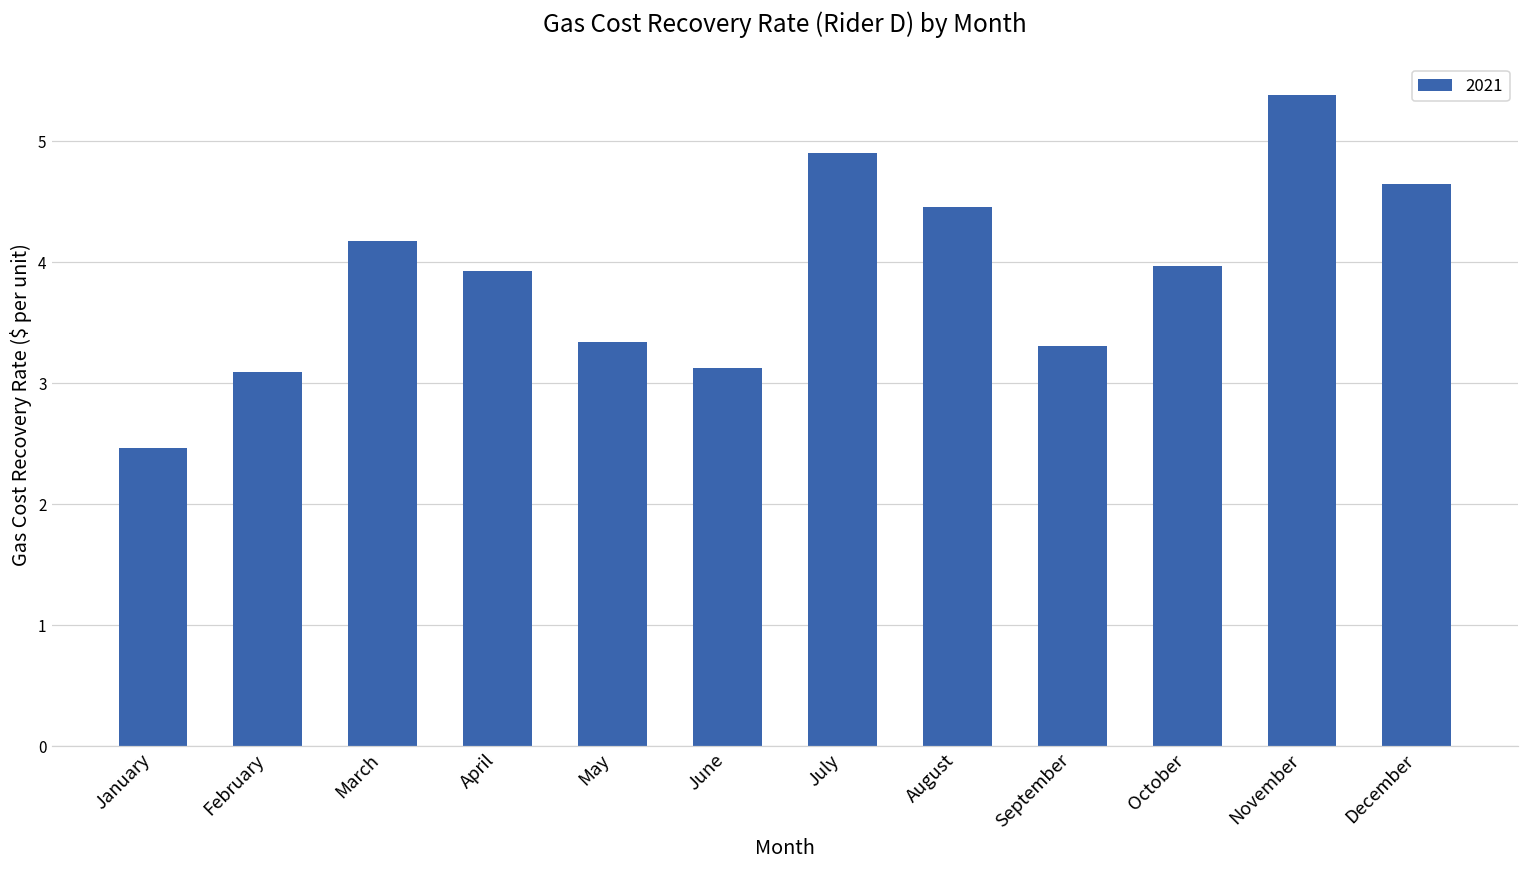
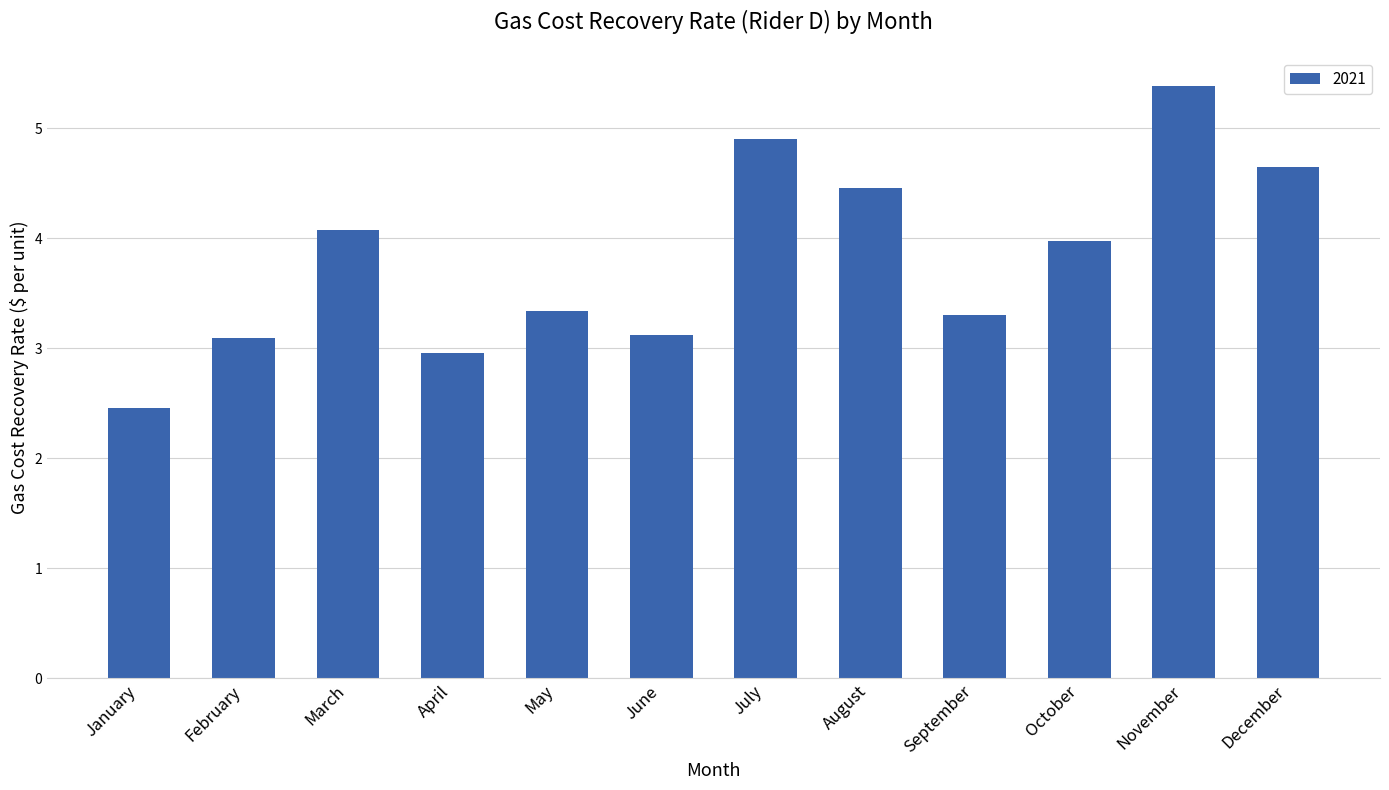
  {
    "January": 2.46,
    "February": 3.09,
-   "March": 4.18,
-   "April": 3.93,
+   "March": 4.07,
+   "April": 2.96,
    "May": 3.34,
    "June": 3.12,
    "July": 4.90,
    "August": 4.45,
    "September": 3.31,
    "October": 3.97,
    "November": 5.38,
    "December": 4.65
  }
